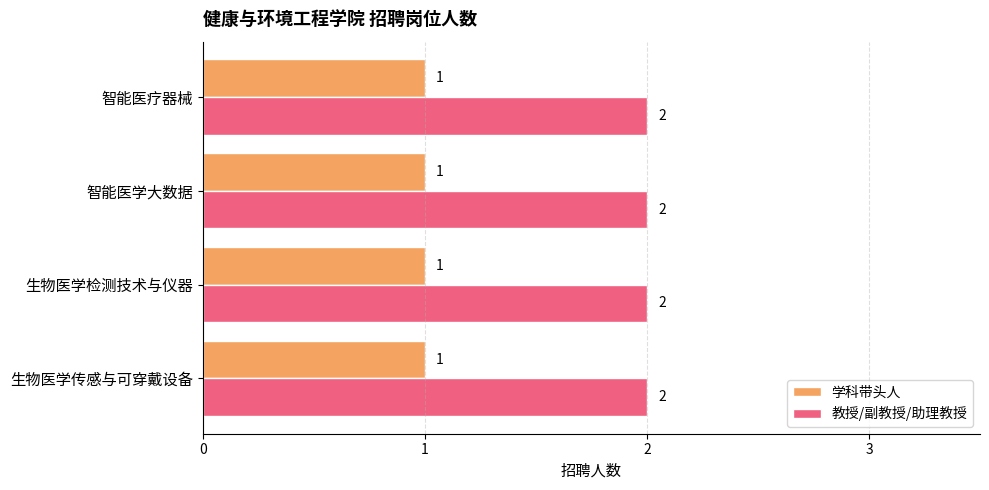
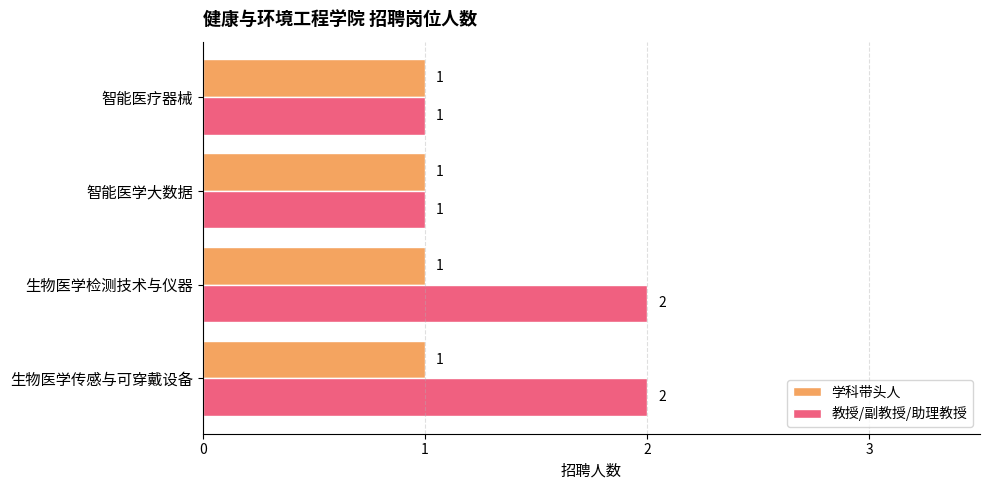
  {
    "学科带头人": {
      "智能医疗器械": 1,
      "智能医学大数据": 1,
      "生物医学检测技术与仪器": 1,
      "生物医学传感与可穿戴设备": 1
    },
    "教授/副教授/助理教授": {
-     "智能医疗器械": 2,
-     "智能医学大数据": 2,
+     "智能医疗器械": 1,
+     "智能医学大数据": 1,
      "生物医学检测技术与仪器": 2,
      "生物医学传感与可穿戴设备": 2
    }
  }
